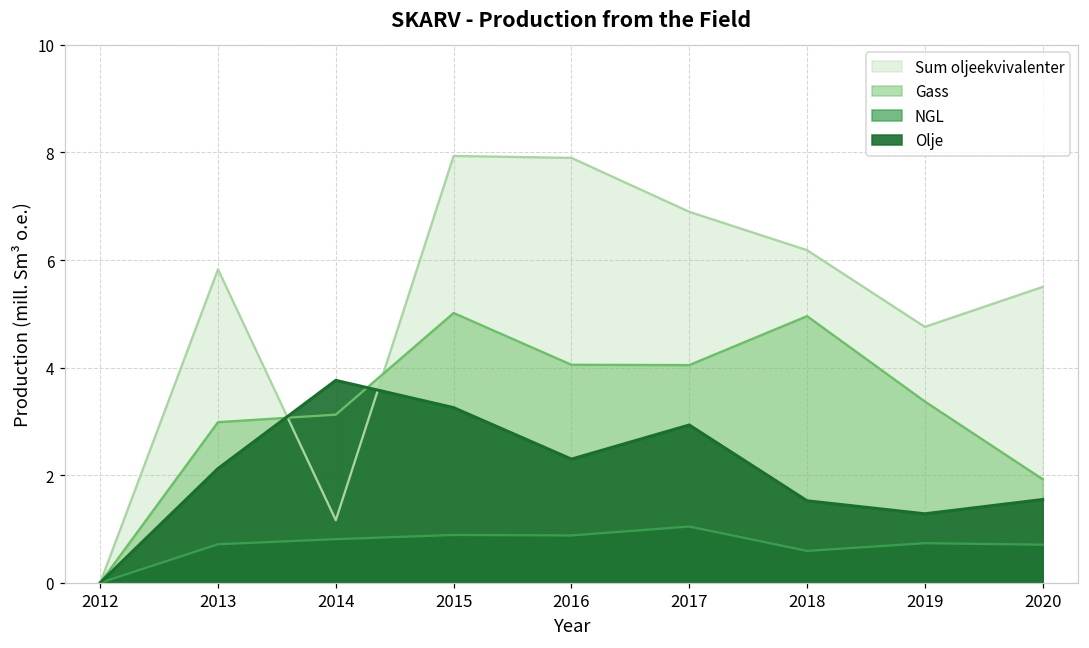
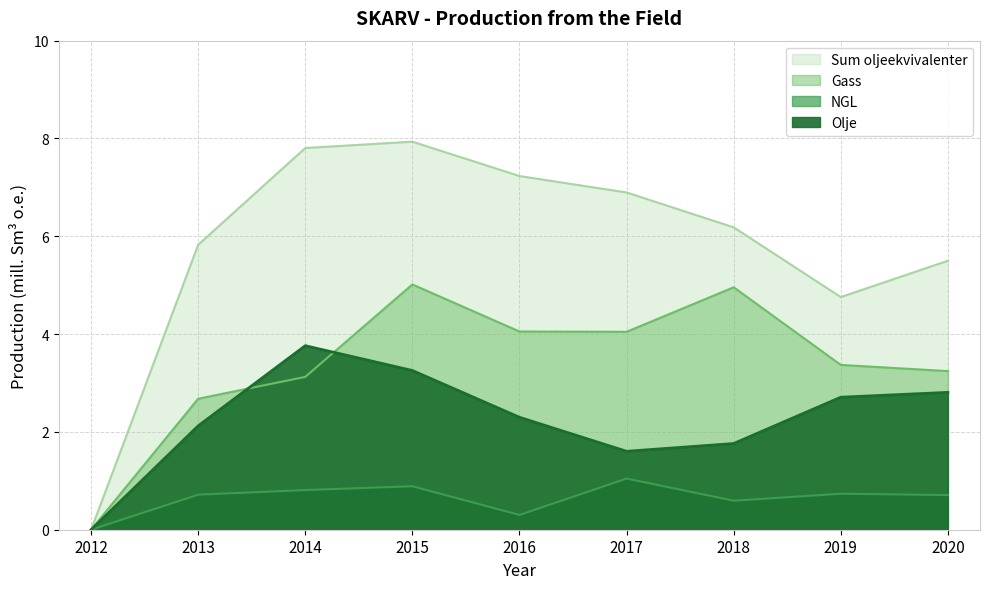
  {
    "Sum oljeekvivalenter": {
      "2013": 5.8,
-     "2014": 1.2,
+     "2014": 7.8,
      "2015": 7.9,
-     "2016": 7.9,
+     "2016": 7.2,
      "2017": 6.9,
      "2018": 6.2,
      "2019": 4.8,
      "2020": 5.5
    },
    "Gass": {
-     "2013": 3.0,
+     "2013": 2.7,
      "2014": 3.1,
      "2015": 5.0,
      "2016": 4.1,
      "2017": 4.0,
      "2018": 5.0,
      "2019": 3.4,
-     "2020": 1.9
+     "2020": 3.2
    },
    "NGL": {
      "2013": 0.7,
      "2014": 0.8,
      "2015": 0.9,
-     "2016": 0.9,
+     "2016": 0.3,
      "2017": 1.0,
      "2018": 0.6,
      "2019": 0.7,
      "2020": 0.7
    },
    "Olje": {
      "2013": 2.1,
      "2014": 3.8,
      "2015": 3.3,
      "2016": 2.3,
-     "2017": 2.9,
-     "2018": 1.5,
-     "2019": 1.3,
-     "2020": 1.5
+     "2017": 1.6,
+     "2018": 1.8,
+     "2019": 2.7,
+     "2020": 2.8
    }
  }
